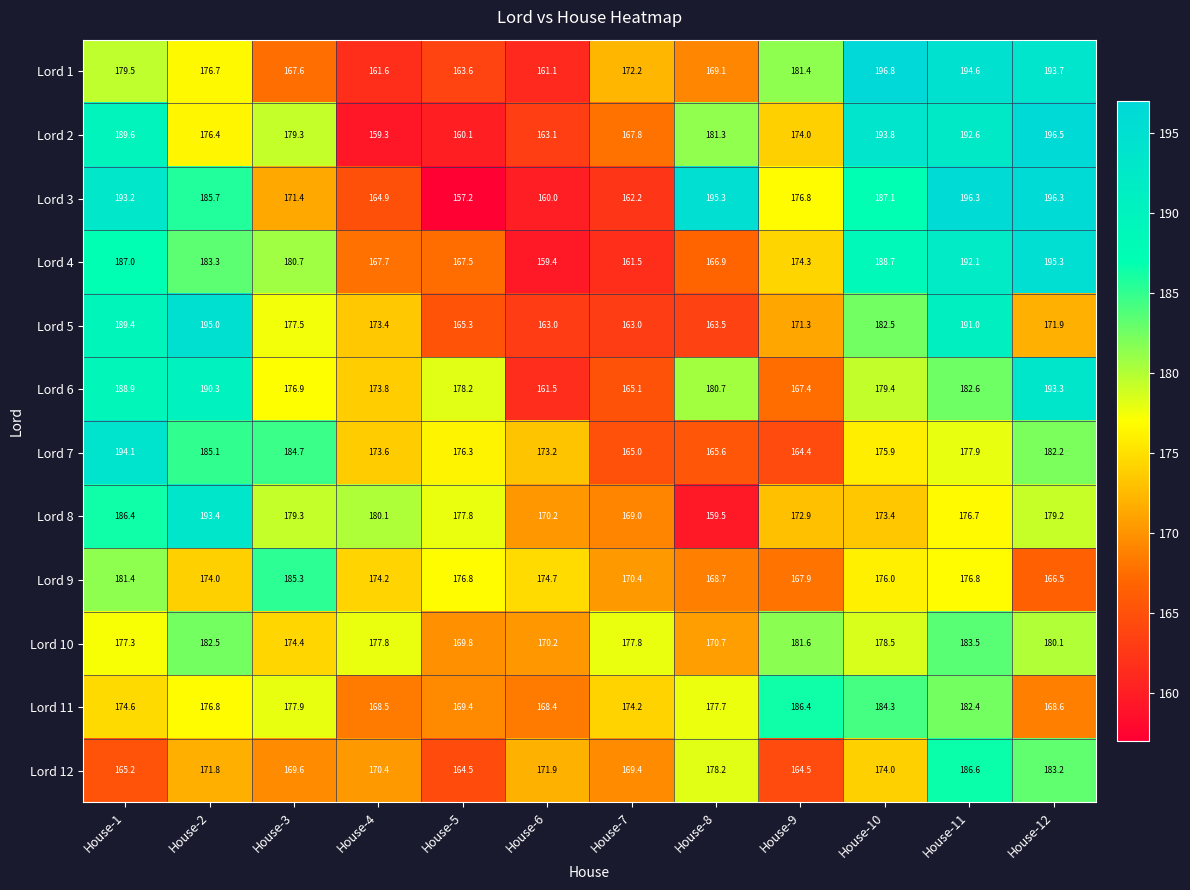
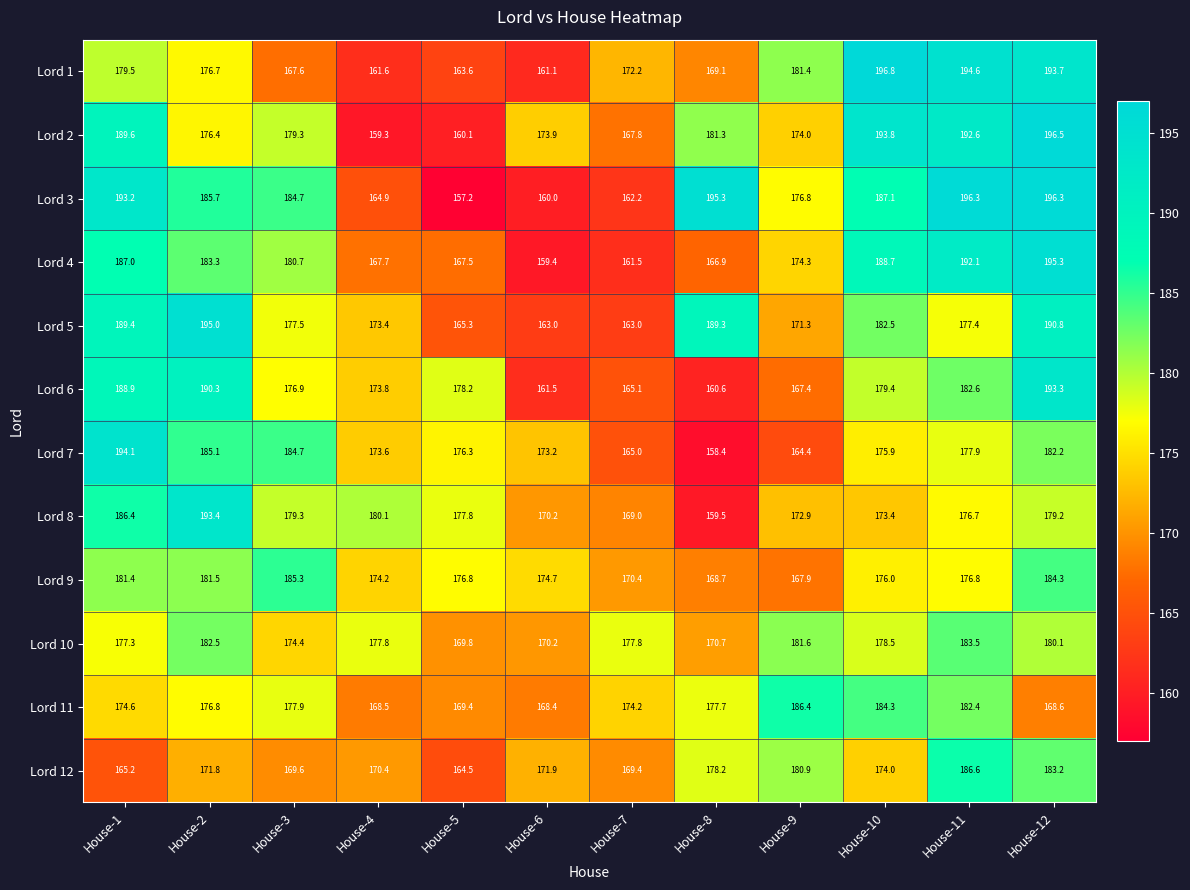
  {
    "Lord 1": {
      "House-1": 179.5,
      "House-2": 176.7,
      "House-3": 167.6,
      "House-4": 161.6,
      "House-5": 163.6,
      "House-6": 161.1,
      "House-7": 172.2,
      "House-8": 169.1,
      "House-9": 181.4,
      "House-10": 196.8,
      "House-11": 194.6,
      "House-12": 193.7
    },
    "Lord 2": {
      "House-1": 189.6,
      "House-2": 176.4,
      "House-3": 179.3,
      "House-4": 159.3,
      "House-5": 160.1,
-     "House-6": 163.1,
+     "House-6": 173.9,
      "House-7": 167.8,
      "House-8": 181.3,
      "House-9": 174.0,
      "House-10": 193.8,
      "House-11": 192.6,
      "House-12": 196.5
    },
    "Lord 3": {
      "House-1": 193.2,
      "House-2": 185.7,
-     "House-3": 171.4,
+     "House-3": 184.7,
      "House-4": 164.9,
      "House-5": 157.2,
      "House-6": 160.0,
      "House-7": 162.2,
      "House-8": 195.3,
      "House-9": 176.8,
      "House-10": 187.1,
      "House-11": 196.3,
      "House-12": 196.3
    },
    "Lord 4": {
      "House-1": 187.0,
      "House-2": 183.3,
      "House-3": 180.7,
      "House-4": 167.7,
      "House-5": 167.5,
      "House-6": 159.4,
      "House-7": 161.5,
      "House-8": 166.9,
      "House-9": 174.3,
      "House-10": 188.7,
      "House-11": 192.1,
      "House-12": 195.3
    },
    "Lord 5": {
      "House-1": 189.4,
      "House-2": 195.0,
      "House-3": 177.5,
      "House-4": 173.4,
      "House-5": 165.3,
      "House-6": 163.0,
      "House-7": 163.0,
-     "House-8": 163.5,
+     "House-8": 189.3,
      "House-9": 171.3,
      "House-10": 182.5,
-     "House-11": 191.0,
-     "House-12": 171.9
+     "House-11": 177.4,
+     "House-12": 190.8
    },
    "Lord 6": {
      "House-1": 188.9,
      "House-2": 190.3,
      "House-3": 176.9,
      "House-4": 173.8,
      "House-5": 178.2,
      "House-6": 161.5,
      "House-7": 165.1,
-     "House-8": 180.7,
+     "House-8": 160.6,
      "House-9": 167.4,
      "House-10": 179.4,
      "House-11": 182.6,
      "House-12": 193.3
    },
    "Lord 7": {
      "House-1": 194.1,
      "House-2": 185.1,
      "House-3": 184.7,
      "House-4": 173.6,
      "House-5": 176.3,
      "House-6": 173.2,
      "House-7": 165.0,
-     "House-8": 165.6,
+     "House-8": 158.4,
      "House-9": 164.4,
      "House-10": 175.9,
      "House-11": 177.9,
      "House-12": 182.2
    },
    "Lord 8": {
      "House-1": 186.4,
      "House-2": 193.4,
      "House-3": 179.3,
      "House-4": 180.1,
      "House-5": 177.8,
      "House-6": 170.2,
      "House-7": 169.0,
      "House-8": 159.5,
      "House-9": 172.9,
      "House-10": 173.4,
      "House-11": 176.7,
      "House-12": 179.2
    },
    "Lord 9": {
      "House-1": 181.4,
-     "House-2": 174.0,
+     "House-2": 181.5,
      "House-3": 185.3,
      "House-4": 174.2,
      "House-5": 176.8,
      "House-6": 174.7,
      "House-7": 170.4,
      "House-8": 168.7,
      "House-9": 167.9,
      "House-10": 176.0,
      "House-11": 176.8,
-     "House-12": 166.5
+     "House-12": 184.3
    },
    "Lord 10": {
      "House-1": 177.3,
      "House-2": 182.5,
      "House-3": 174.4,
      "House-4": 177.8,
      "House-5": 169.8,
      "House-6": 170.2,
      "House-7": 177.8,
      "House-8": 170.7,
      "House-9": 181.6,
      "House-10": 178.5,
      "House-11": 183.5,
      "House-12": 180.1
    },
    "Lord 11": {
      "House-1": 174.6,
      "House-2": 176.8,
      "House-3": 177.9,
      "House-4": 168.5,
      "House-5": 169.4,
      "House-6": 168.4,
      "House-7": 174.2,
      "House-8": 177.7,
      "House-9": 186.4,
      "House-10": 184.3,
      "House-11": 182.4,
      "House-12": 168.6
    },
    "Lord 12": {
      "House-1": 165.2,
      "House-2": 171.8,
      "House-3": 169.6,
      "House-4": 170.4,
      "House-5": 164.5,
      "House-6": 171.9,
      "House-7": 169.4,
      "House-8": 178.2,
-     "House-9": 164.5,
+     "House-9": 180.9,
      "House-10": 174.0,
      "House-11": 186.6,
      "House-12": 183.2
    }
  }
